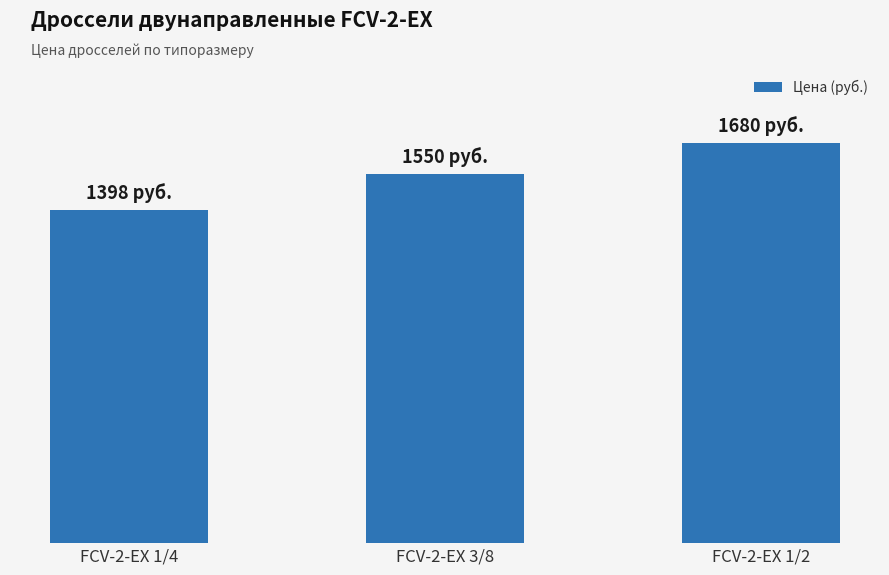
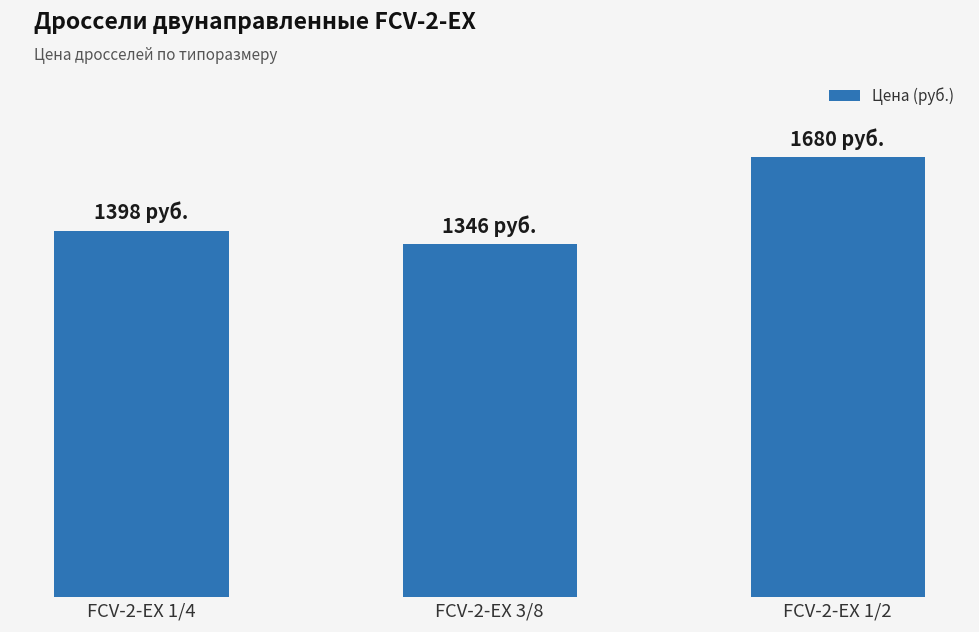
  {
    "FCV-2-EX 1/4": 1398,
-   "FCV-2-EX 3/8": 1550,
+   "FCV-2-EX 3/8": 1346,
    "FCV-2-EX 1/2": 1680
  }
